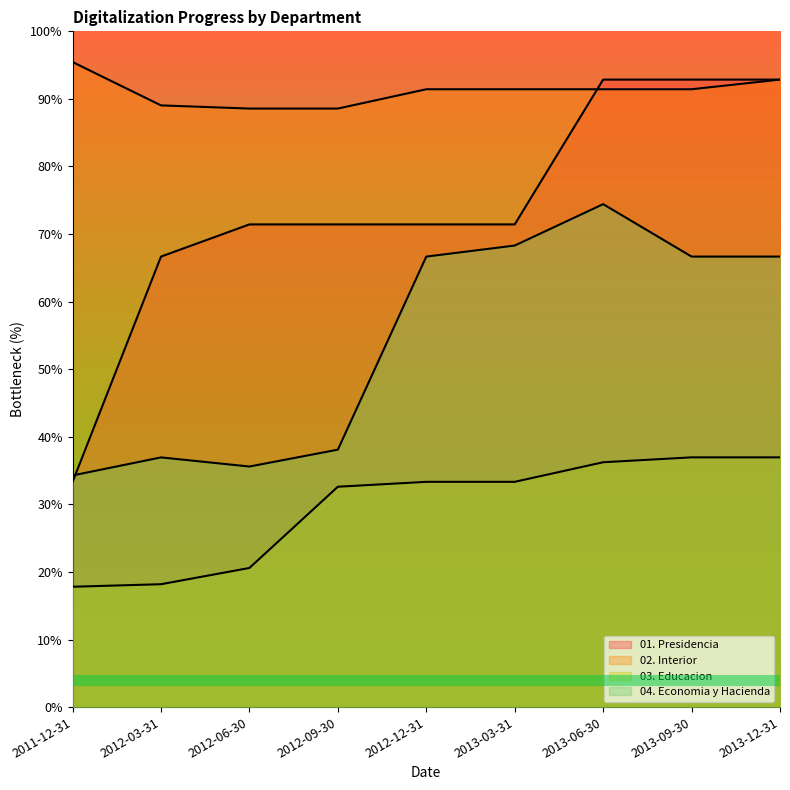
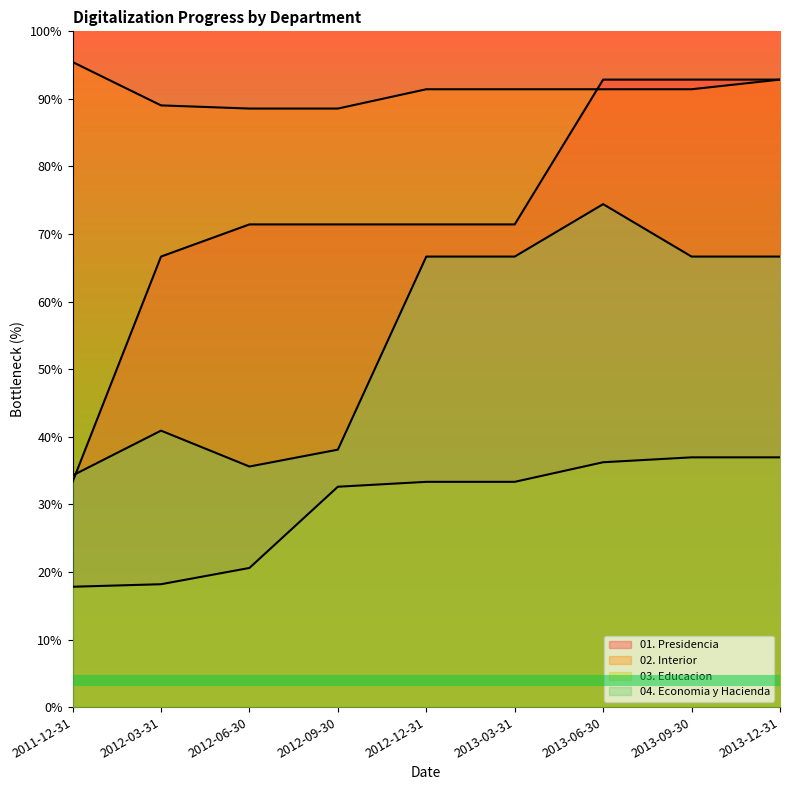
  {
    "04. Economia y Hacienda": {
      "2011-12-31": "34%",
-     "2012-03-31": "37%",
+     "2012-03-31": "41%",
      "2012-06-30": "36%",
      "2012-09-30": "38%",
      "2012-12-31": "67%",
-     "2013-03-31": "68%",
+     "2013-03-31": "67%",
      "2013-06-30": "74%",
      "2013-09-30": "67%",
      "2013-12-31": "67%"
    }
  }
